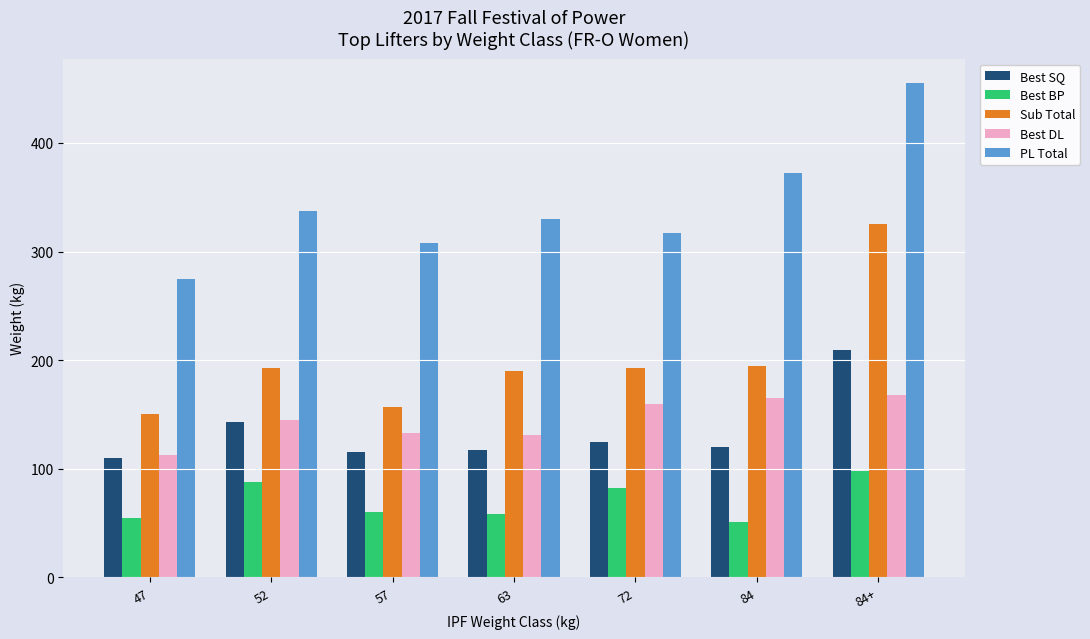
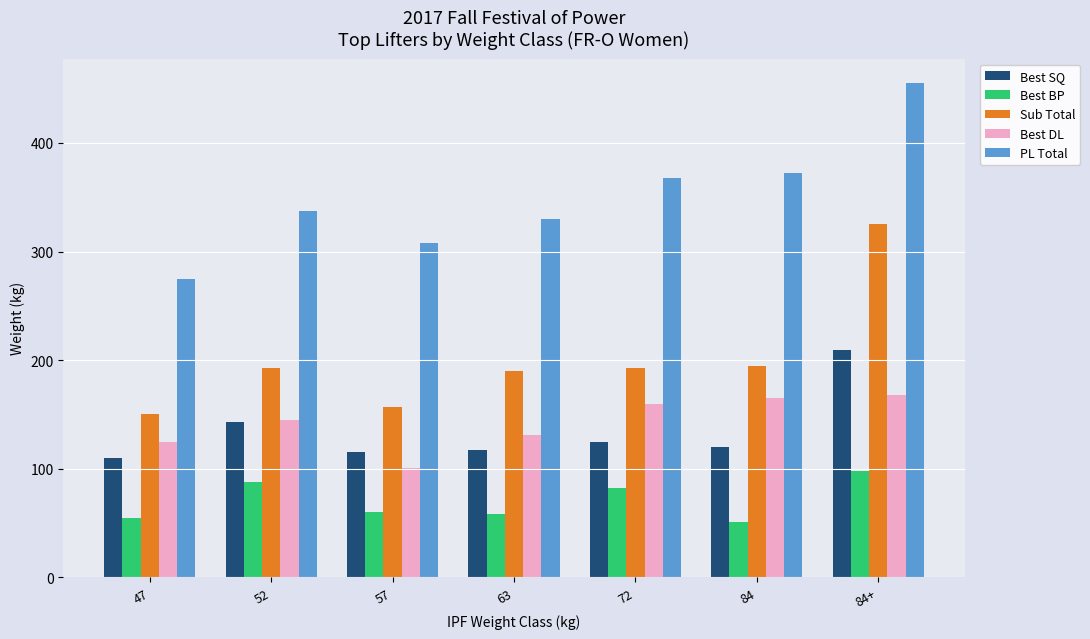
  {
    "Best SQ": {
      "47": 110,
      "52": 143,
      "57": 115,
      "63": 118,
      "72": 125,
      "84": 120,
      "84+": 209
    },
    "Best BP": {
      "47": 55,
      "52": 88,
      "57": 60,
      "63": 58,
      "72": 83,
      "84": 51,
      "84+": 98
    },
    "Sub Total": {
      "47": 150,
      "52": 193,
      "57": 157,
      "63": 190,
      "72": 193,
      "84": 195,
      "84+": 325
    },
    "Best DL": {
-     "47": 113,
+     "47": 125,
      "52": 145,
-     "57": 133,
+     "57": 101,
      "63": 131,
      "72": 160,
      "84": 165,
      "84+": 168
    },
    "PL Total": {
      "47": 275,
      "52": 338,
      "57": 308,
      "63": 330,
-     "72": 317,
+     "72": 368,
      "84": 372,
      "84+": 455
    }
  }
